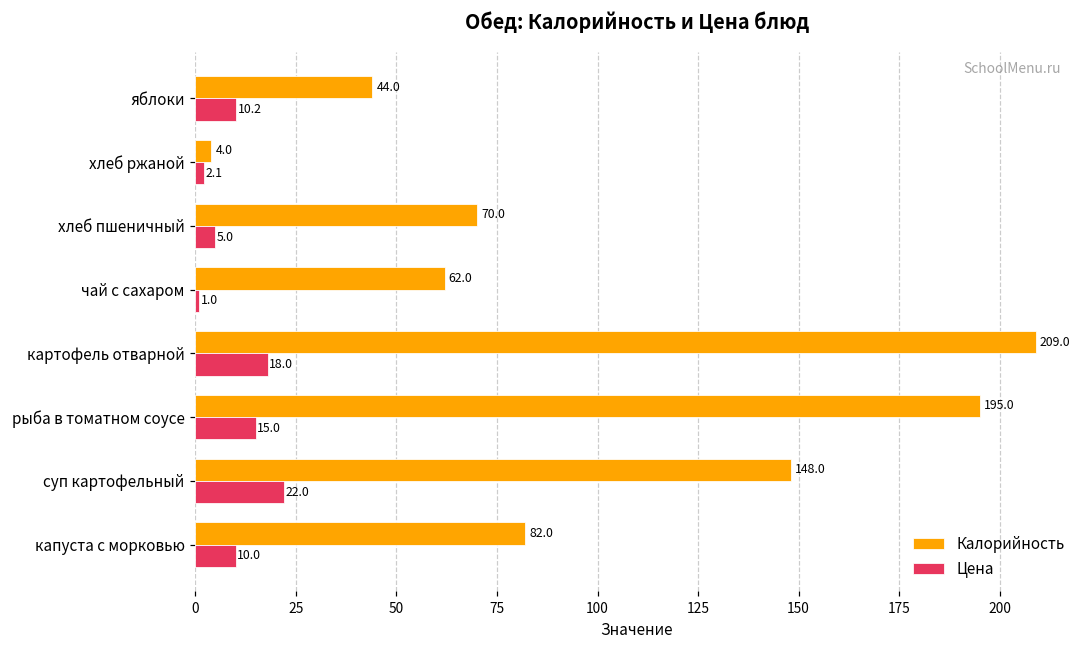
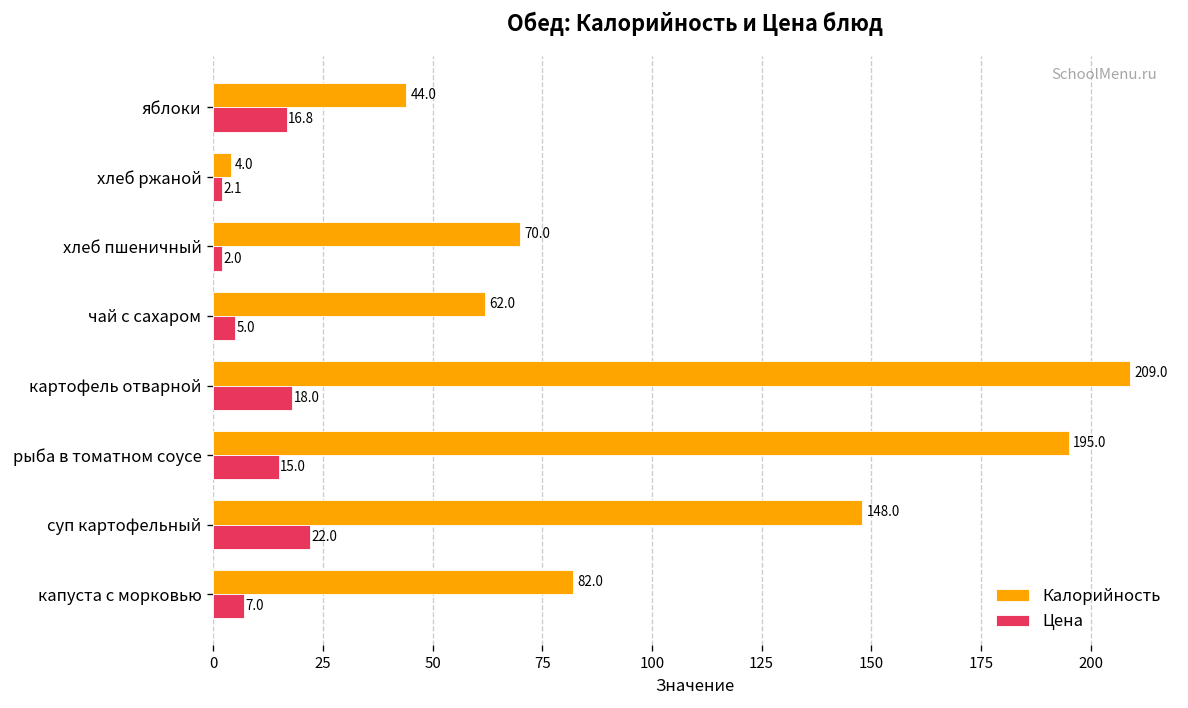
  {
    "Калорийность": {
      "яблоки": 44.0,
      "хлеб ржаной": 4.0,
      "хлеб пшеничный": 70.0,
      "чай с сахаром": 62.0,
      "картофель отварной": 209.0,
      "рыба в томатном соусе": 195.0,
      "суп картофельный": 148.0,
      "капуста с морковью": 82.0
    },
    "Цена": {
-     "яблоки": 10.2,
+     "яблоки": 16.8,
      "хлеб ржаной": 2.1,
-     "хлеб пшеничный": 5.0,
-     "чай с сахаром": 1.0,
+     "хлеб пшеничный": 2.0,
+     "чай с сахаром": 5.0,
      "картофель отварной": 18.0,
      "рыба в томатном соусе": 15.0,
      "суп картофельный": 22.0,
-     "капуста с морковью": 10.0
+     "капуста с морковью": 7.0
    }
  }
